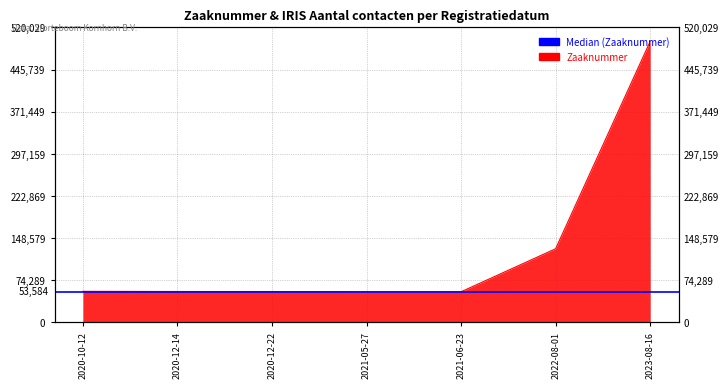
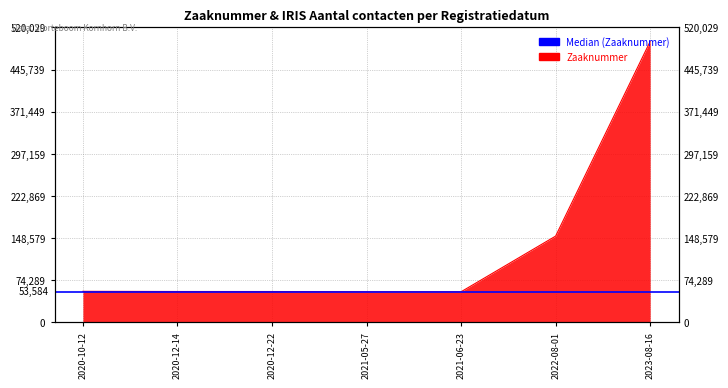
  {
    "2020-10-12": "50,000",
    "2020-12-14": "50,000",
    "2020-12-22": "50,000",
    "2021-05-27": "50,000",
    "2021-06-23": "50,000",
-   "2022-08-01": "130,000",
+   "2022-08-01": "150,000",
    "2023-08-16": "500,000"
  }
